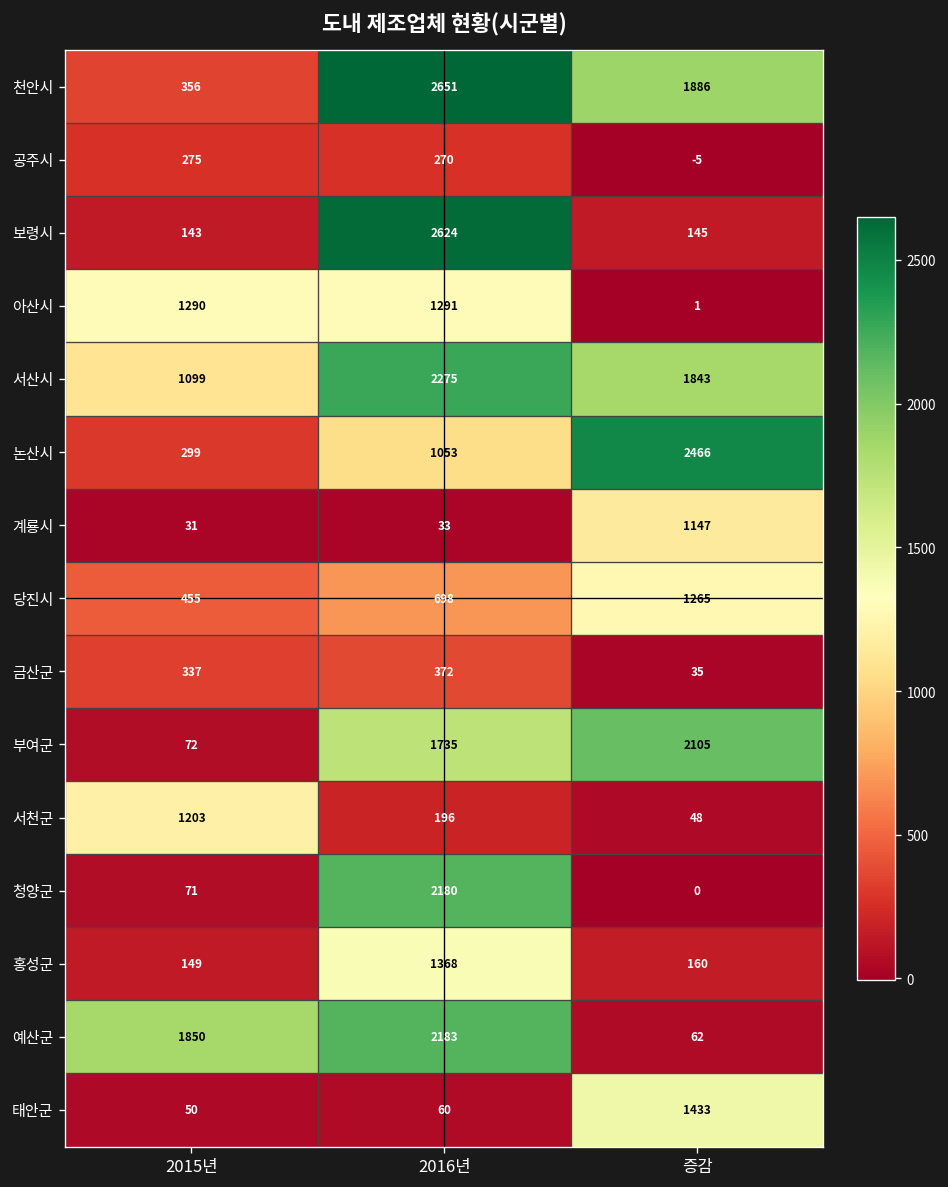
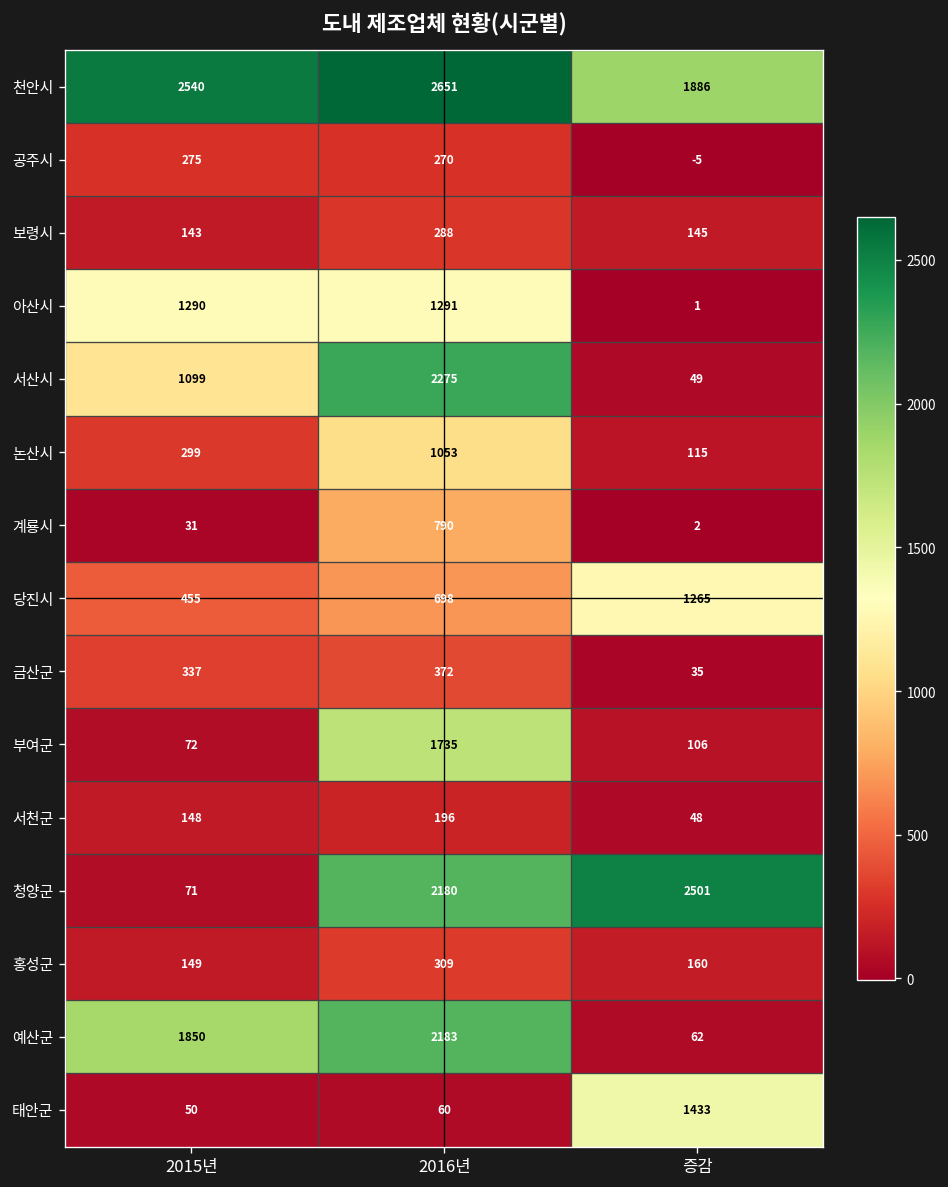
  {
    "천안시": {
-     "2015년": 356,
+     "2015년": 2540,
      "2016년": 2651,
      "증감": 1886
    },
    "공주시": {
      "2015년": 275,
      "2016년": 270,
      "증감": -5
    },
    "보령시": {
      "2015년": 143,
-     "2016년": 2624,
+     "2016년": 288,
      "증감": 145
    },
    "아산시": {
      "2015년": 1290,
      "2016년": 1291,
      "증감": 1
    },
    "서산시": {
      "2015년": 1099,
      "2016년": 2275,
-     "증감": 1843
+     "증감": 49
    },
    "논산시": {
      "2015년": 299,
      "2016년": 1053,
-     "증감": 2466
+     "증감": 115
    },
    "계룡시": {
      "2015년": 31,
-     "2016년": 33,
-     "증감": 1147
+     "2016년": 790,
+     "증감": 2
    },
    "당진시": {
      "2015년": 455,
      "2016년": 698,
      "증감": 1265
    },
    "금산군": {
      "2015년": 337,
      "2016년": 372,
      "증감": 35
    },
    "부여군": {
      "2015년": 72,
      "2016년": 1735,
-     "증감": 2105
+     "증감": 106
    },
    "서천군": {
-     "2015년": 1203,
+     "2015년": 148,
      "2016년": 196,
      "증감": 48
    },
    "청양군": {
      "2015년": 71,
      "2016년": 2180,
-     "증감": 0
+     "증감": 2501
    },
    "홍성군": {
      "2015년": 149,
-     "2016년": 1368,
+     "2016년": 309,
      "증감": 160
    },
    "예산군": {
      "2015년": 1850,
      "2016년": 2183,
      "증감": 62
    },
    "태안군": {
      "2015년": 50,
      "2016년": 60,
      "증감": 1433
    }
  }
